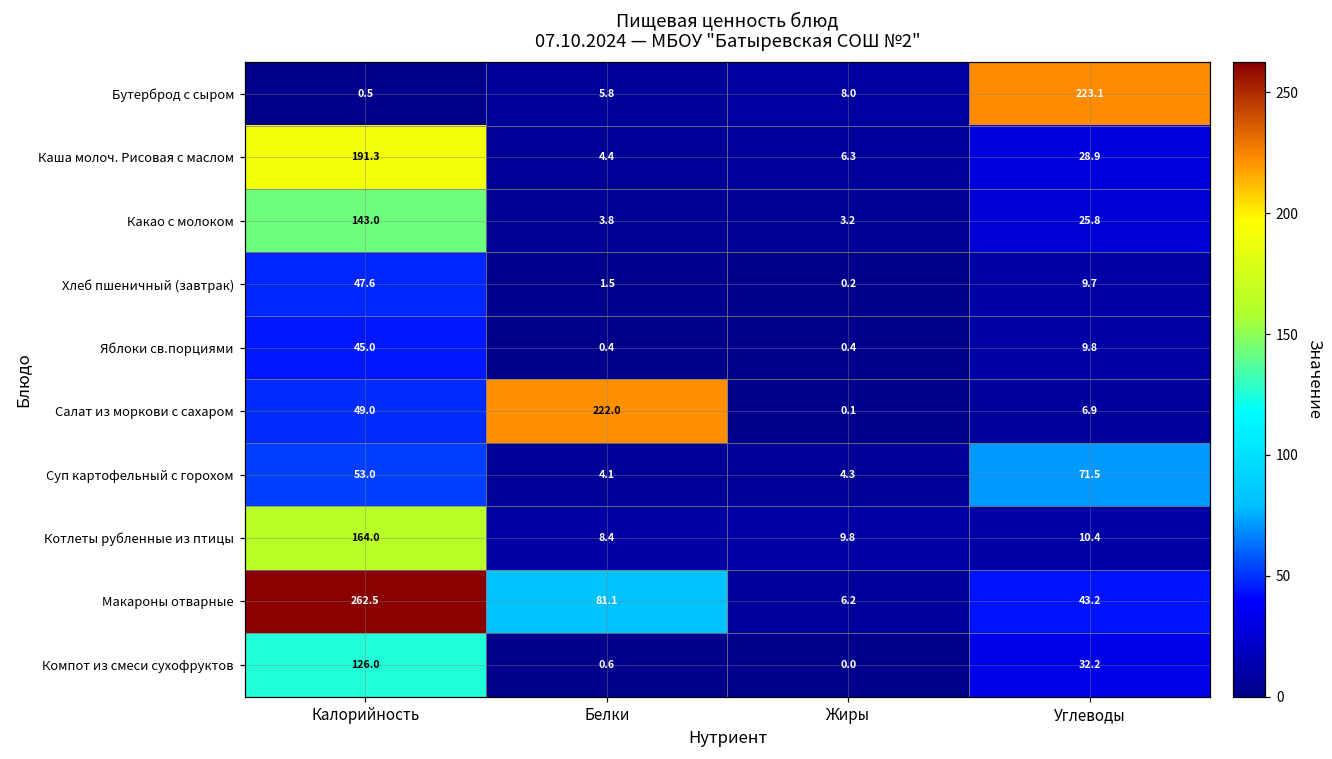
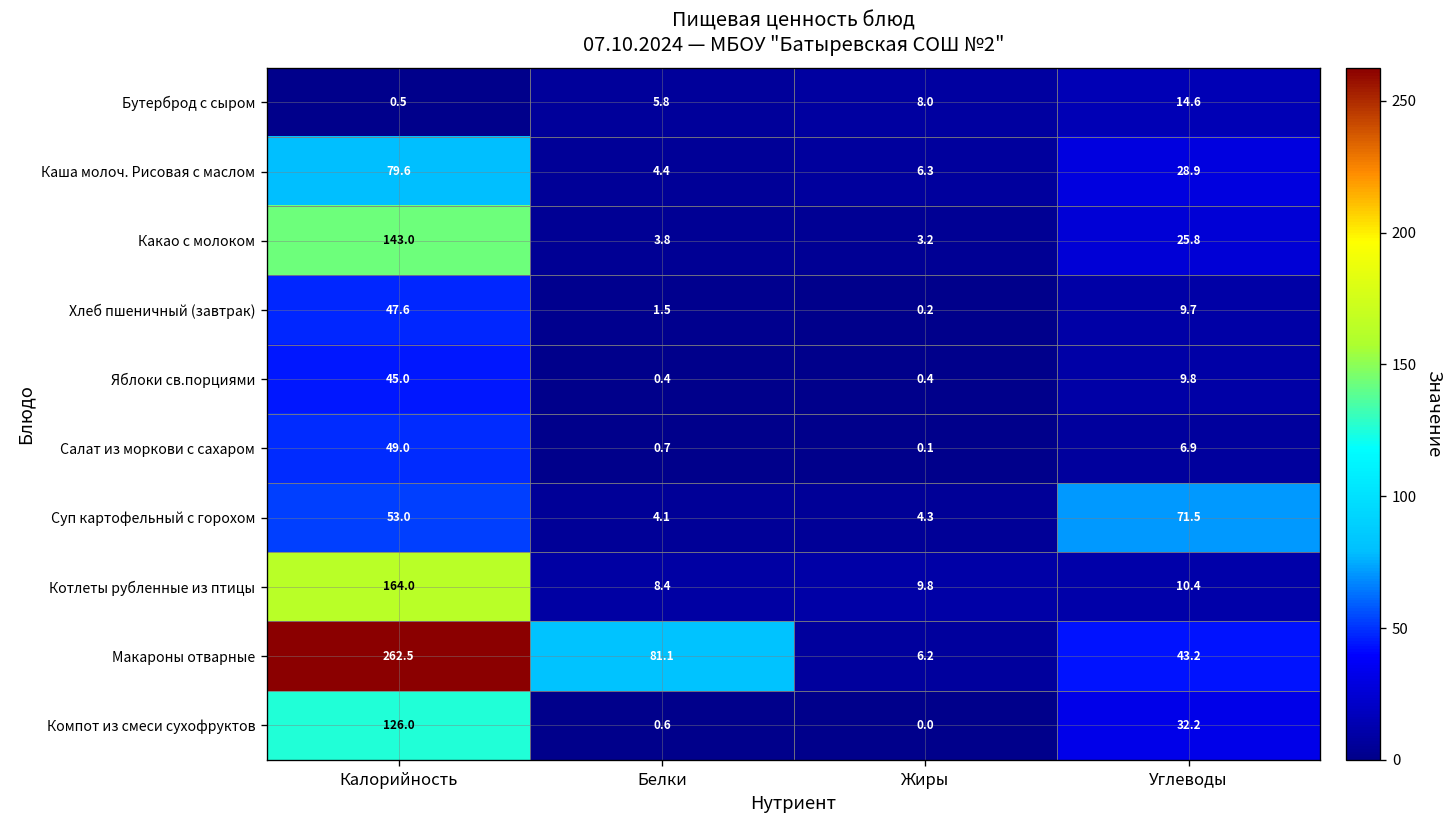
  {
    "Бутерброд с сыром": {
      "Калорийность": 0.5,
      "Белки": 5.8,
      "Жиры": 8.0,
-     "Углеводы": 223.1
+     "Углеводы": 14.6
    },
    "Каша молоч. Рисовая с маслом": {
-     "Калорийность": 191.3,
+     "Калорийность": 79.6,
      "Белки": 4.4,
      "Жиры": 6.3,
      "Углеводы": 28.9
    },
    "Какао с молоком": {
      "Калорийность": 143.0,
      "Белки": 3.8,
      "Жиры": 3.2,
      "Углеводы": 25.8
    },
    "Хлеб пшеничный (завтрак)": {
      "Калорийность": 47.6,
      "Белки": 1.5,
      "Жиры": 0.2,
      "Углеводы": 9.7
    },
    "Яблоки св.порциями": {
      "Калорийность": 45.0,
      "Белки": 0.4,
      "Жиры": 0.4,
      "Углеводы": 9.8
    },
    "Салат из моркови с сахаром": {
      "Калорийность": 49.0,
-     "Белки": 222.0,
+     "Белки": 0.7,
      "Жиры": 0.1,
      "Углеводы": 6.9
    },
    "Суп картофельный с горохом": {
      "Калорийность": 53.0,
      "Белки": 4.1,
      "Жиры": 4.3,
      "Углеводы": 71.5
    },
    "Котлеты рубленные из птицы": {
      "Калорийность": 164.0,
      "Белки": 8.4,
      "Жиры": 9.8,
      "Углеводы": 10.4
    },
    "Макароны отварные": {
      "Калорийность": 262.5,
      "Белки": 81.1,
      "Жиры": 6.2,
      "Углеводы": 43.2
    },
    "Компот из смеси сухофруктов": {
      "Калорийность": 126.0,
      "Белки": 0.6,
      "Жиры": 0.0,
      "Углеводы": 32.2
    }
  }
